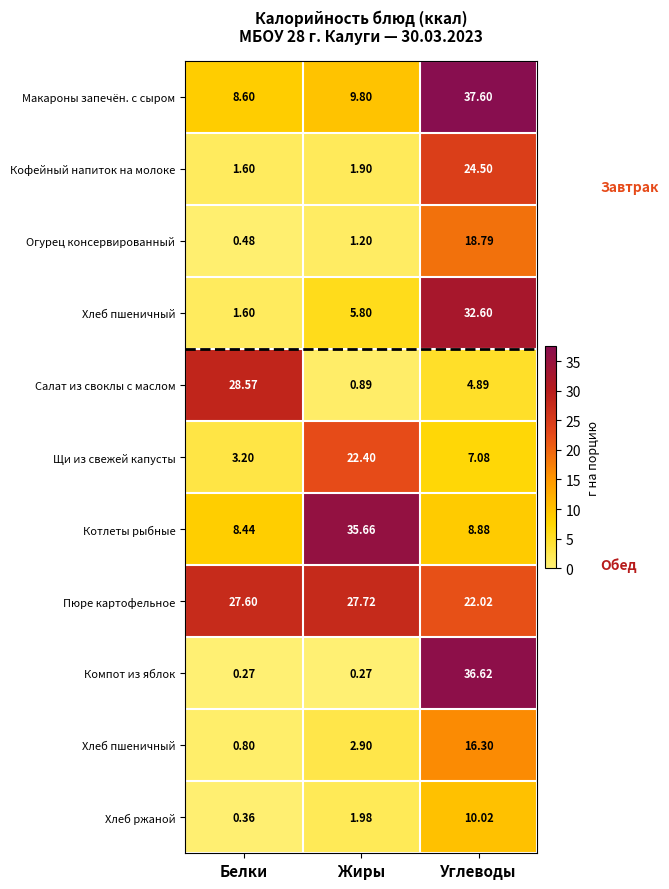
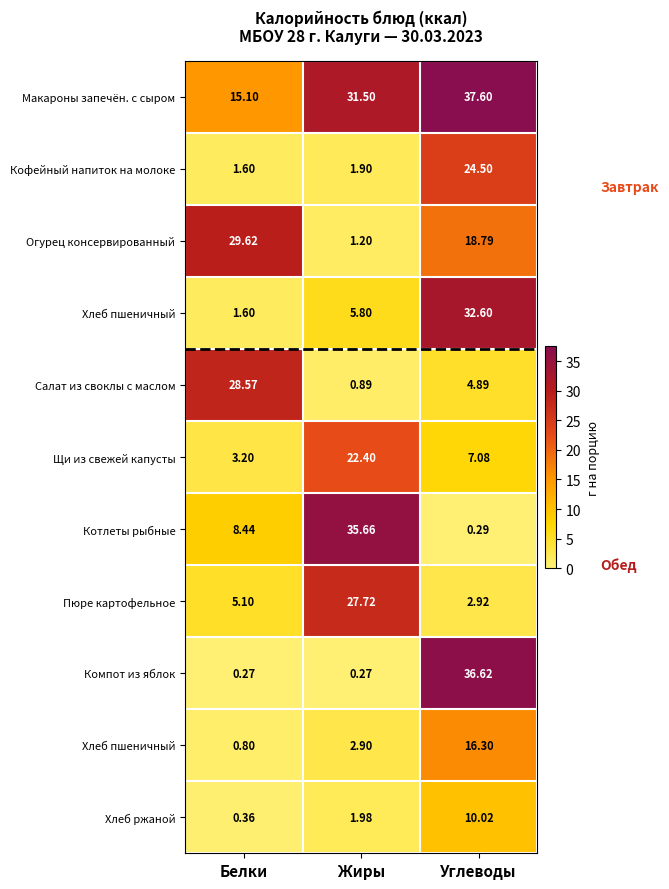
  {
    "Макароны запечён. с сыром": {
-     "Белки": 8.60,
-     "Жиры": 9.80,
+     "Белки": 15.10,
+     "Жиры": 31.50,
      "Углеводы": 37.60
    },
    "Кофейный напиток на молоке": {
      "Белки": 1.60,
      "Жиры": 1.90,
      "Углеводы": 24.50
    },
    "Огурец консервированный": {
-     "Белки": 0.48,
+     "Белки": 29.62,
      "Жиры": 1.20,
      "Углеводы": 18.79
    },
    "Салат из своклы с маслом": {
      "Белки": 28.57,
      "Жиры": 0.89,
      "Углеводы": 4.89
    },
    "Щи из свежей капусты": {
      "Белки": 3.20,
      "Жиры": 22.40,
      "Углеводы": 7.08
    },
    "Котлеты рыбные": {
      "Белки": 8.44,
      "Жиры": 35.66,
-     "Углеводы": 8.88
+     "Углеводы": 0.29
    },
    "Пюре картофельное": {
-     "Белки": 27.60,
+     "Белки": 5.10,
      "Жиры": 27.72,
-     "Углеводы": 22.02
+     "Углеводы": 2.92
    },
    "Компот из яблок": {
      "Белки": 0.27,
      "Жиры": 0.27,
      "Углеводы": 36.62
    },
    "Хлеб ржаной": {
      "Белки": 0.36,
      "Жиры": 1.98,
      "Углеводы": 10.02
    }
  }
